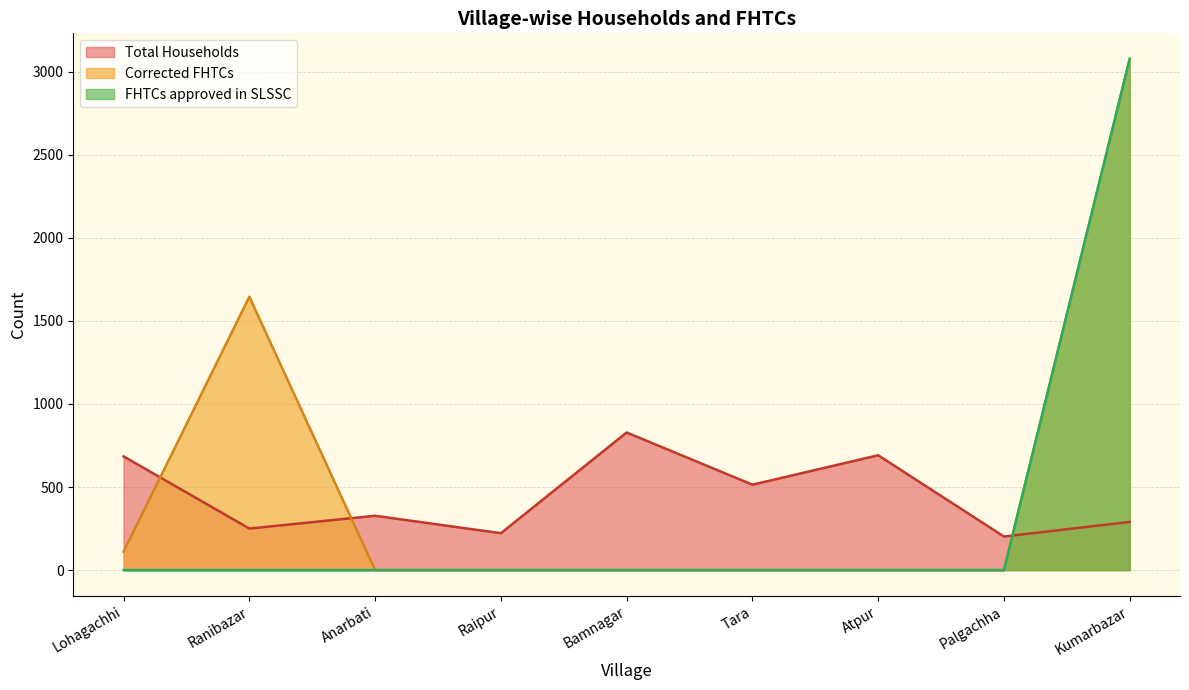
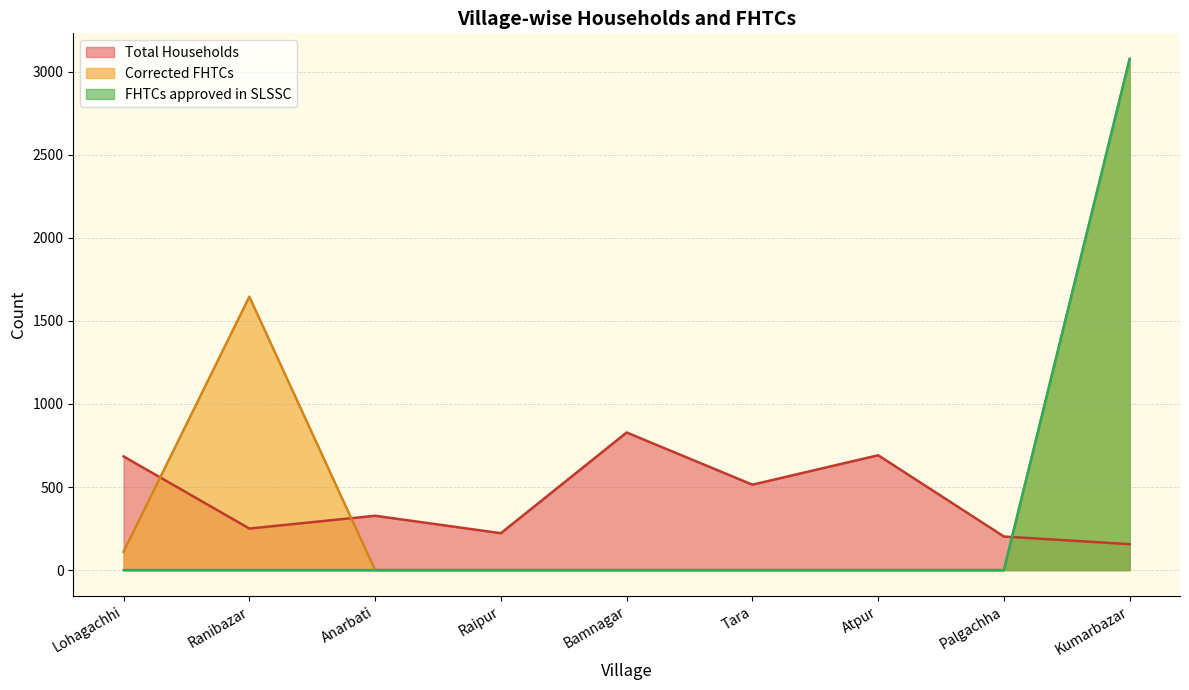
  {
    "Total Households": {
      "Lohagachhi": 680,
      "Ranibazar": 250,
      "Anarbati": 330,
      "Raipur": 220,
      "Bamnagar": 830,
      "Tara": 510,
      "Atpur": 690,
      "Palgachha": 200,
-     "Kumarbazar": 290
+     "Kumarbazar": 160
    },
    "Corrected FHTCs": {
      "Lohagachhi": 110,
      "Ranibazar": 1650
    },
    "FHTCs approved in SLSSC": {
      "Lohagachhi": 0,
      "Ranibazar": 0
    }
  }
